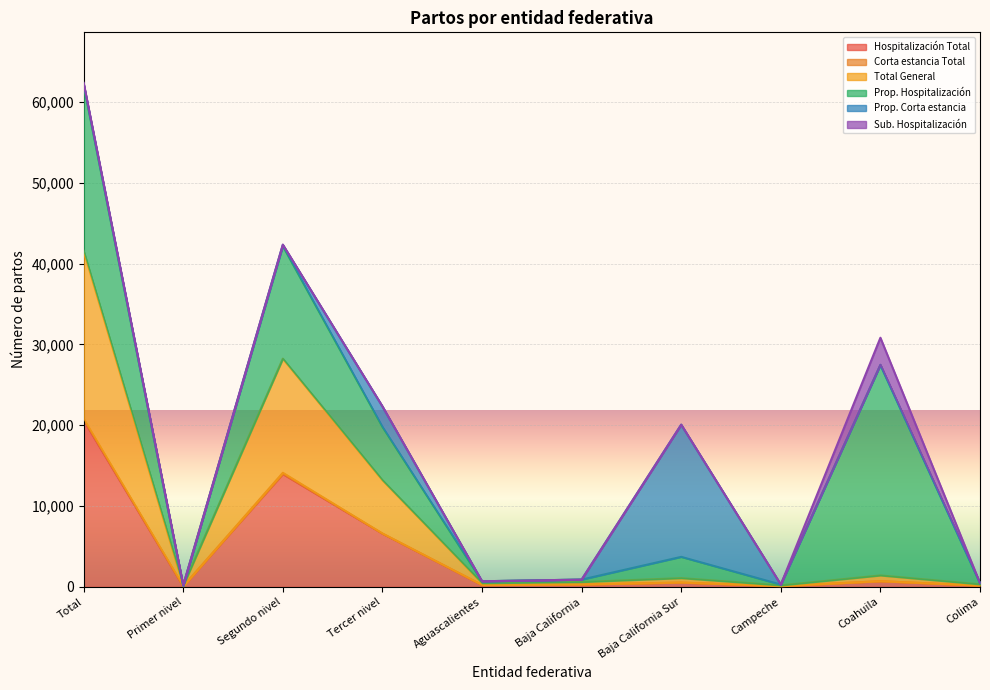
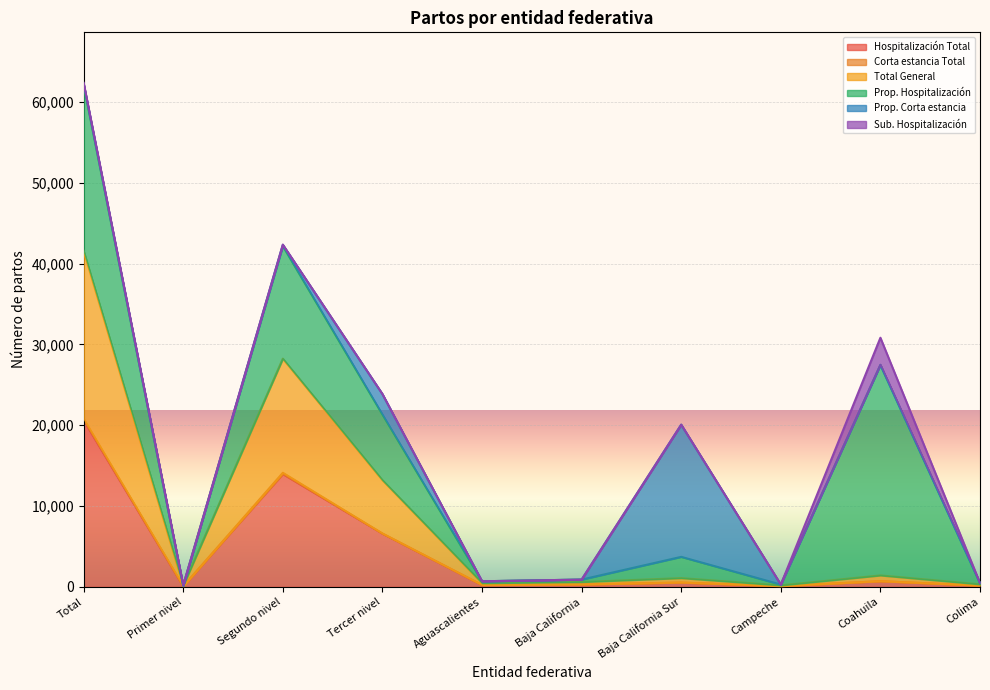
  {
    "Prop. Hospitalización": {
-     "Tercer nivel": "7,000",
+     "Tercer nivel": "8,000",
      "Baja California Sur": "3,000"
    },
    "Sub. Hospitalización": {
      "Coahuila": "3,000"
    }
  }
